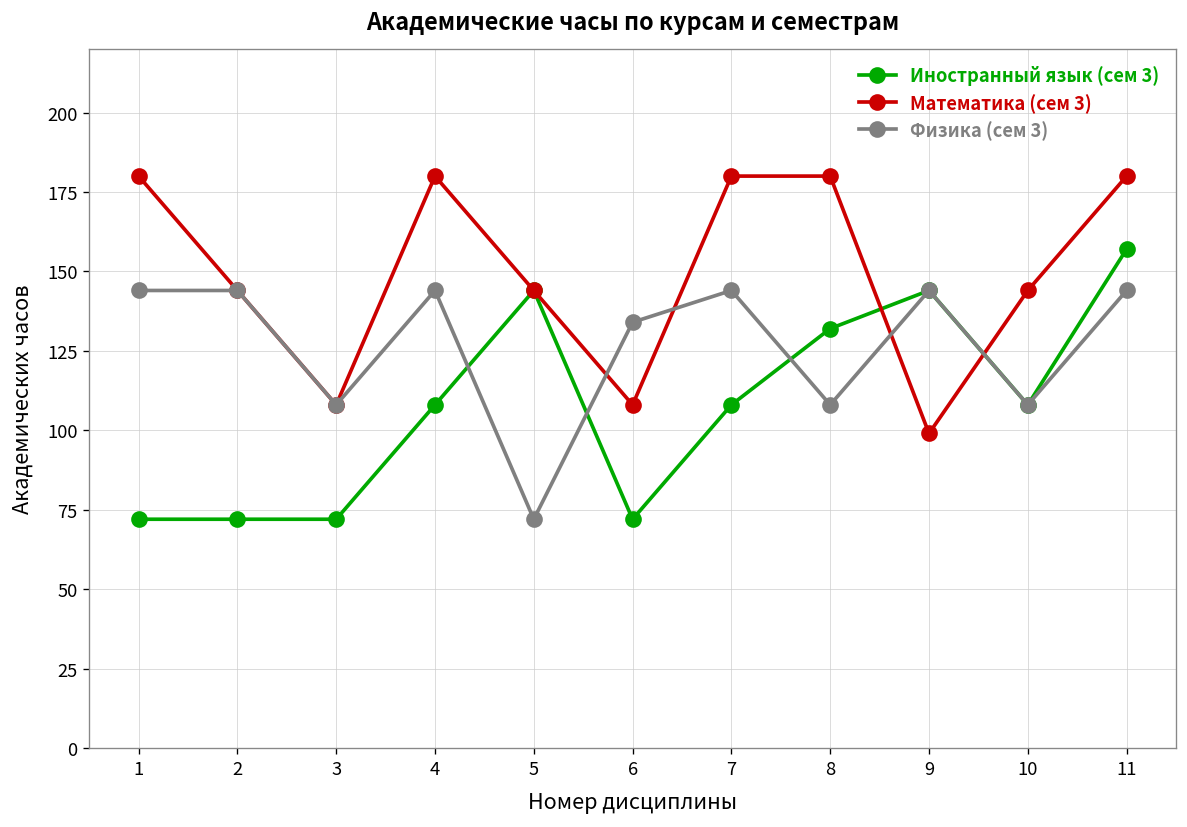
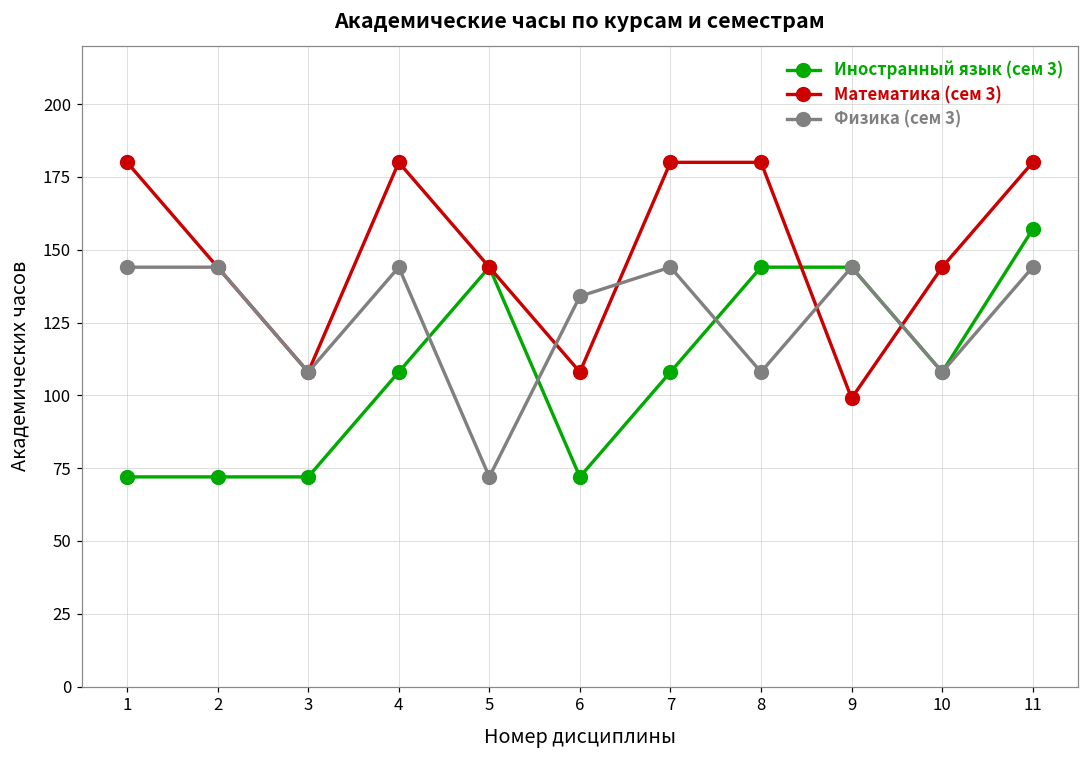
  {
    "Иностранный язык (сем 3)": {
      "1": 72,
      "2": 72,
      "3": 72,
      "4": 108,
      "6": 72,
      "7": 108,
-     "8": 132,
+     "8": 144,
      "11": 157
    },
    "Математика (сем 3)": {
      "1": 180,
      "4": 180,
      "6": 108,
      "7": 180,
      "8": 180,
      "9": 99,
      "10": 144,
      "11": 180
    },
    "Физика (сем 3)": {
      "1": 144,
      "4": 144,
      "5": 72,
      "6": 134,
      "7": 144,
      "8": 108,
      "11": 144
    }
  }
